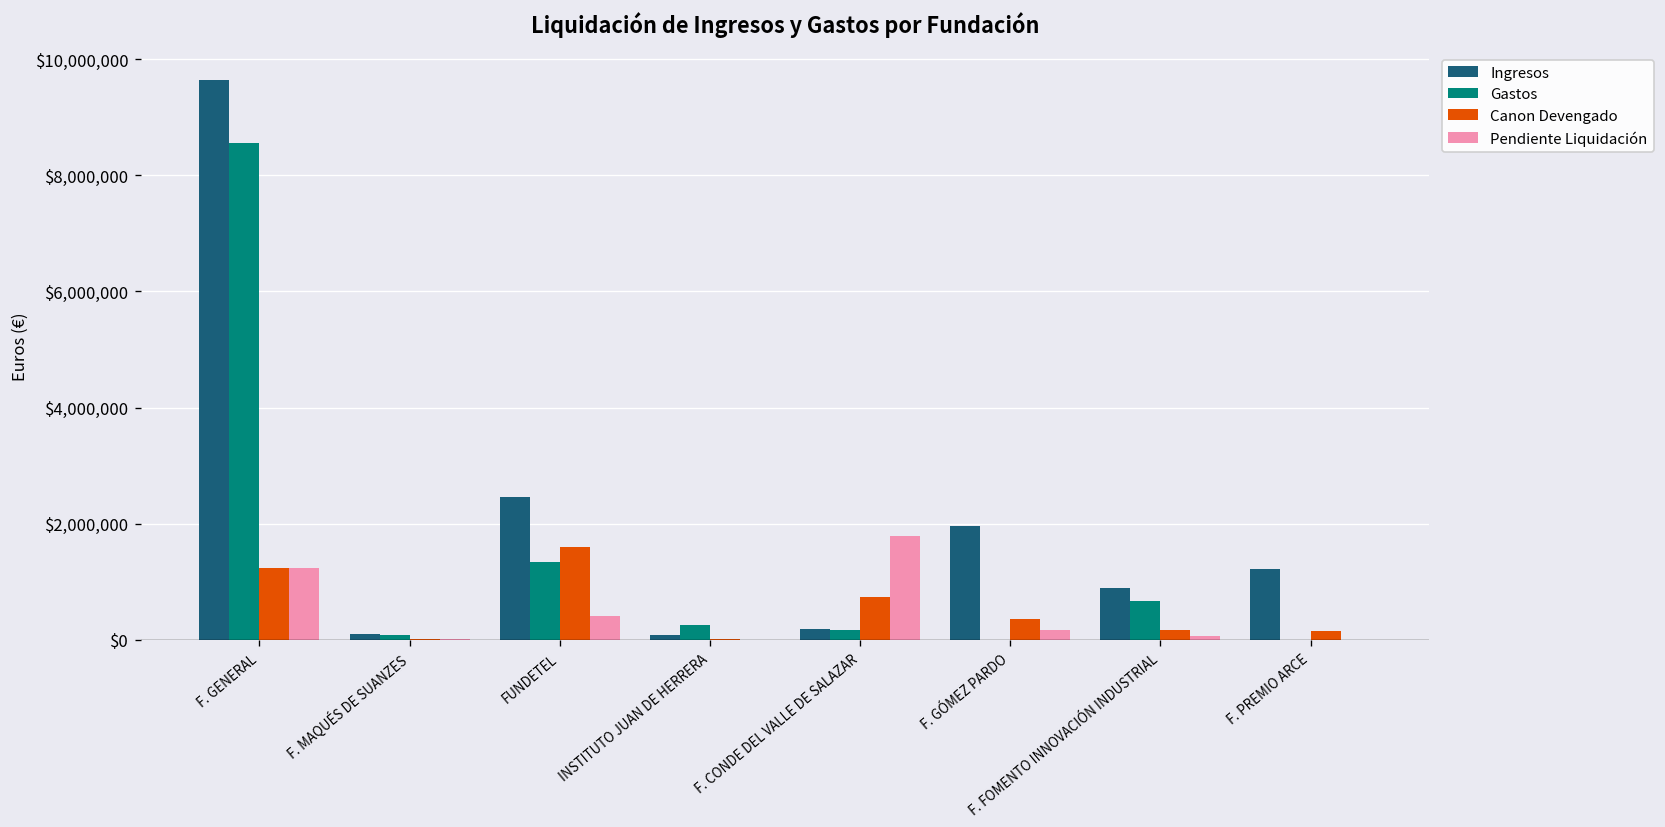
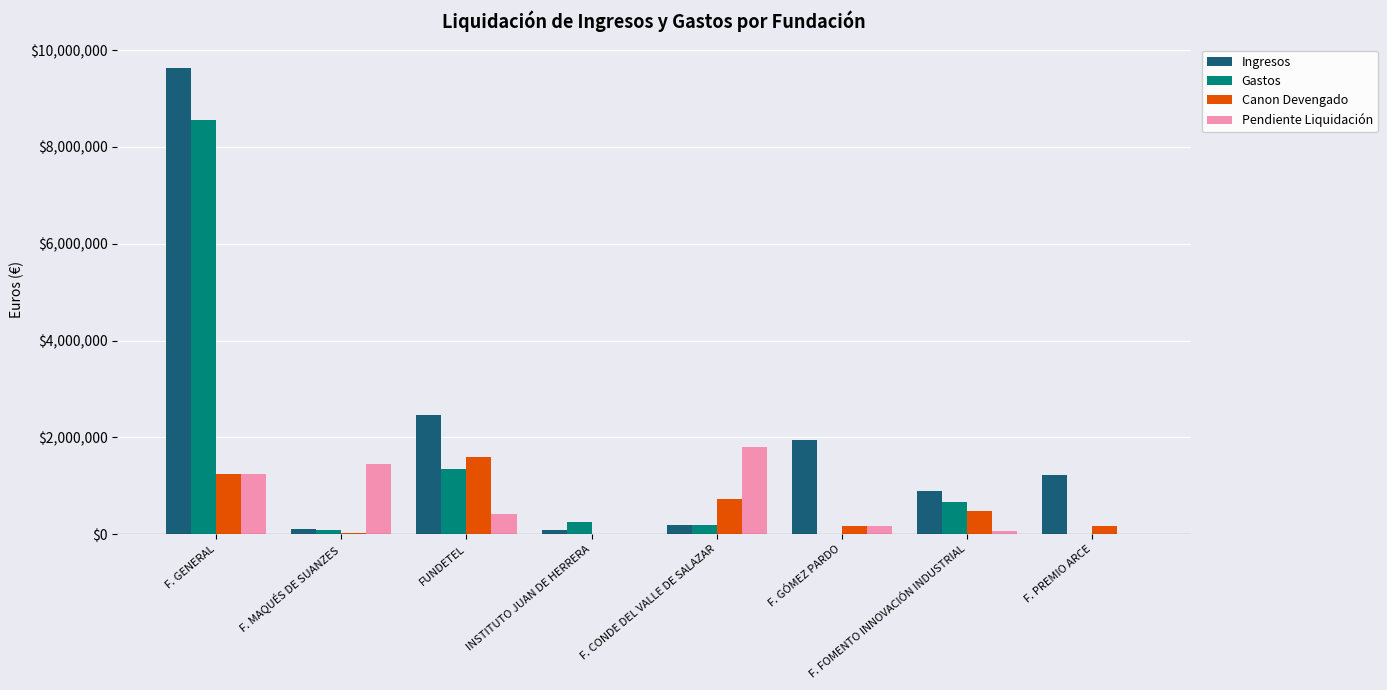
  {
    "Canon Devengado": {
      "F. GENERAL": "$1,200,000",
      "FUNDETEL": "$1,600,000",
      "F. CONDE DEL VALLE DE SALAZAR": "$700,000",
-     "F. GÓMEZ PARDO": "$400,000",
-     "F. FOMENTO INNOVACIÓN INDUSTRIAL": "$200,000",
+     "F. GÓMEZ PARDO": "$200,000",
+     "F. FOMENTO INNOVACIÓN INDUSTRIAL": "$500,000",
      "F. PREMIO ARCE": "$200,000"
    },
    "Pendiente Liquidación": {
      "F. GENERAL": "$1,200,000",
-     "F. MAQUÉS DE SUANZES": "$0",
+     "F. MAQUÉS DE SUANZES": "$1,500,000",
      "FUNDETEL": "$400,000",
      "INSTITUTO JUAN DE HERRERA": "$0",
      "F. CONDE DEL VALLE DE SALAZAR": "$1,800,000",
      "F. GÓMEZ PARDO": "$200,000",
      "F. FOMENTO INNOVACIÓN INDUSTRIAL": "$100,000",
      "F. PREMIO ARCE": "$0"
    }
  }
